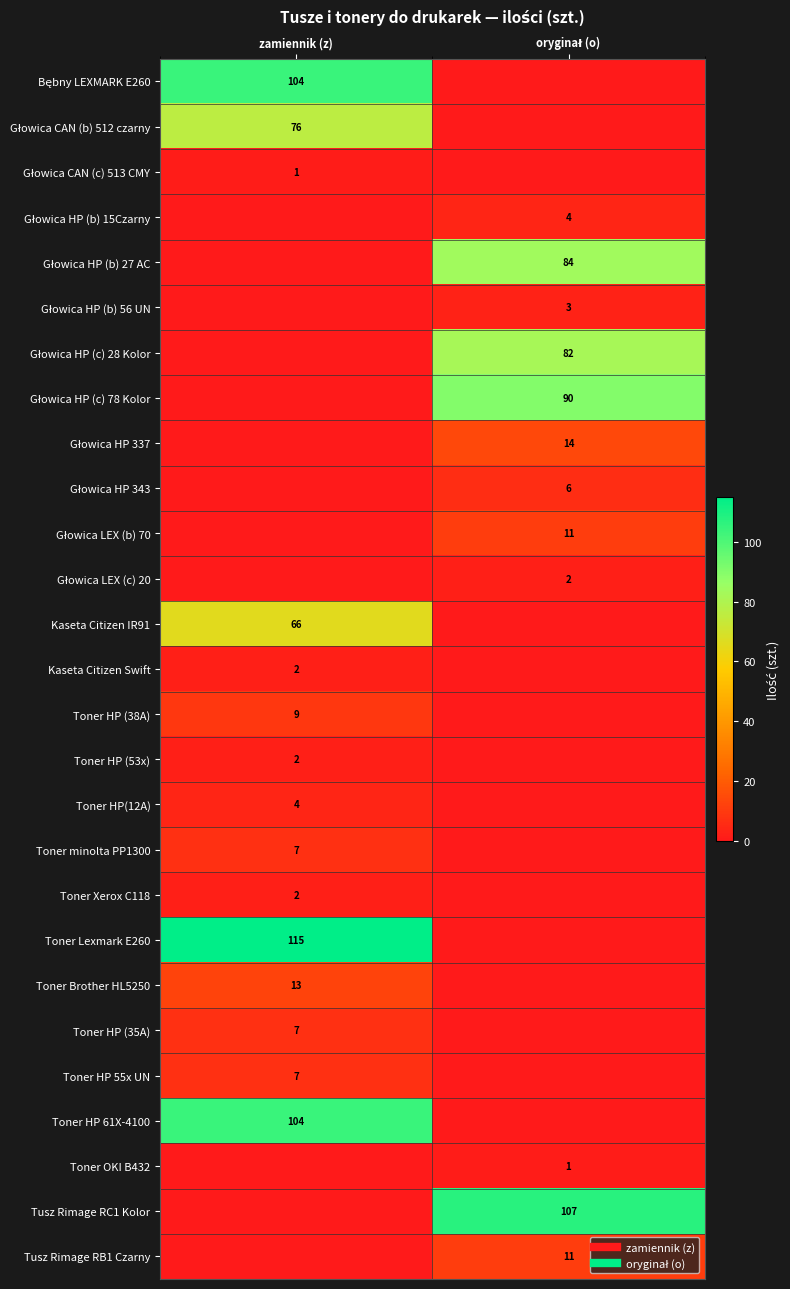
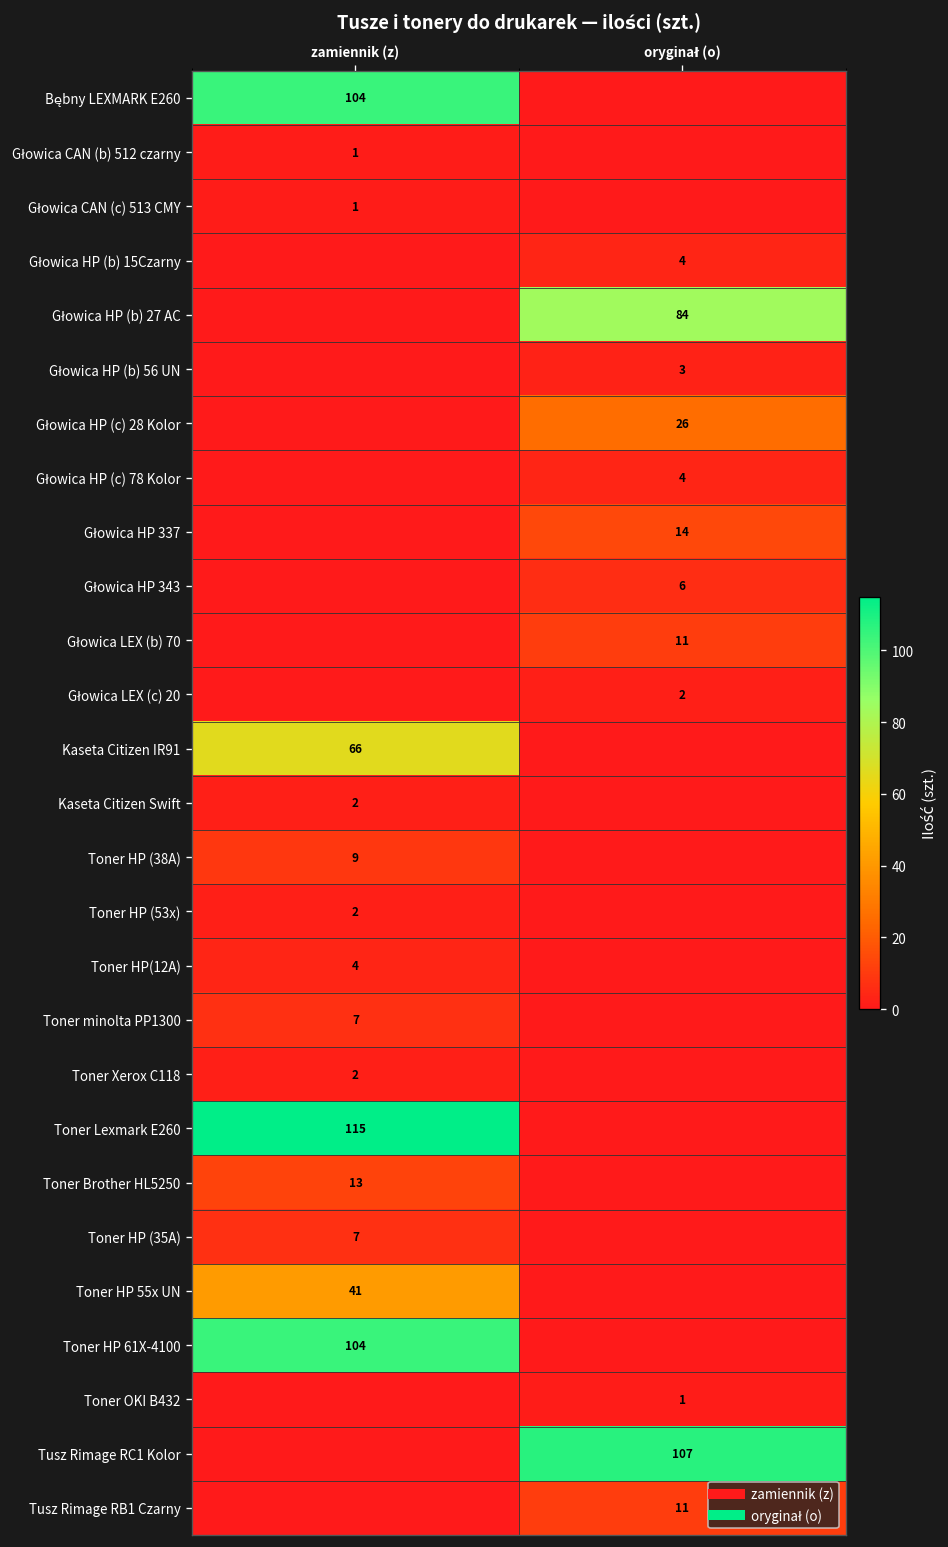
  {
    "Bębny LEXMARK E260": {
      "zamiennik (z)": 104
    },
    "Głowica CAN (b) 512 czarny": {
-     "zamiennik (z)": 76
+     "zamiennik (z)": 1
    },
    "Głowica CAN (c) 513 CMY": {
      "zamiennik (z)": 1
    },
    "Głowica HP (b) 15Czarny": {
      "oryginał (o)": 4
    },
    "Głowica HP (b) 27 AC": {
      "oryginał (o)": 84
    },
    "Głowica HP (b) 56 UN": {
      "oryginał (o)": 3
    },
    "Głowica HP (c) 28 Kolor": {
-     "oryginał (o)": 82
+     "oryginał (o)": 26
    },
    "Głowica HP (c) 78 Kolor": {
-     "oryginał (o)": 90
+     "oryginał (o)": 4
    },
    "Głowica HP 337": {
      "oryginał (o)": 14
    },
    "Głowica HP 343": {
      "oryginał (o)": 6
    },
    "Głowica LEX (b) 70": {
      "oryginał (o)": 11
    },
    "Głowica LEX (c) 20": {
      "oryginał (o)": 2
    },
    "Kaseta Citizen IR91": {
      "zamiennik (z)": 66
    },
    "Kaseta Citizen Swift": {
      "zamiennik (z)": 2
    },
    "Toner HP (38A)": {
      "zamiennik (z)": 9
    },
    "Toner HP (53x)": {
      "zamiennik (z)": 2
    },
    "Toner HP(12A)": {
      "zamiennik (z)": 4
    },
    "Toner minolta PP1300": {
      "zamiennik (z)": 7
    },
    "Toner Xerox C118": {
      "zamiennik (z)": 2
    },
    "Toner Lexmark E260": {
      "zamiennik (z)": 115
    },
    "Toner Brother HL5250": {
      "zamiennik (z)": 13
    },
    "Toner HP (35A)": {
      "zamiennik (z)": 7
    },
    "Toner HP 55x UN": {
-     "zamiennik (z)": 7
+     "zamiennik (z)": 41
    },
    "Toner HP 61X-4100": {
      "zamiennik (z)": 104
    },
    "Toner OKI B432": {
      "oryginał (o)": 1
    },
    "Tusz Rimage RC1 Kolor": {
      "oryginał (o)": 107
    },
    "Tusz Rimage RB1 Czarny": {
      "oryginał (o)": 11
    }
  }
